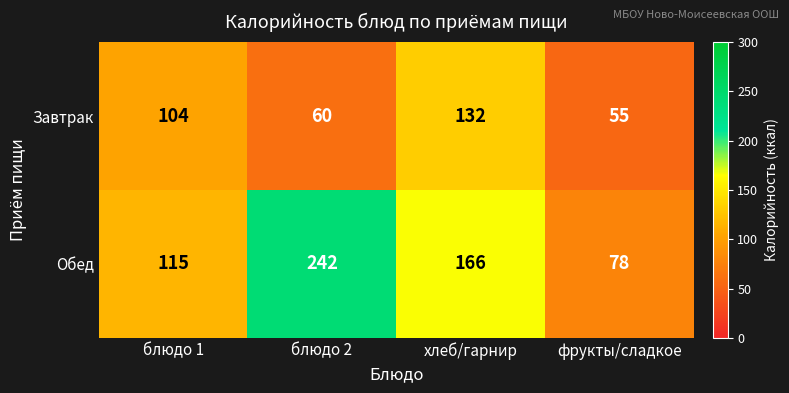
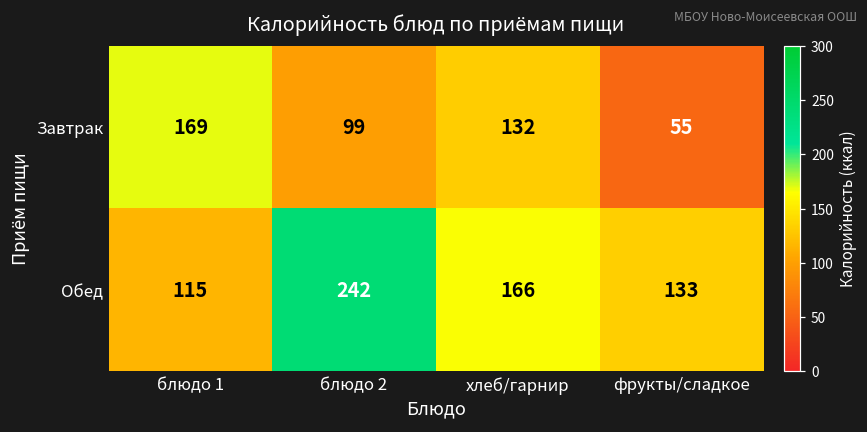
  {
    "Завтрак": {
-     "блюдо 1": 104,
-     "блюдо 2": 60,
+     "блюдо 1": 169,
+     "блюдо 2": 99,
      "хлеб/гарнир": 132,
      "фрукты/сладкое": 55
    },
    "Обед": {
      "блюдо 1": 115,
      "блюдо 2": 242,
      "хлеб/гарнир": 166,
-     "фрукты/сладкое": 78
+     "фрукты/сладкое": 133
    }
  }
